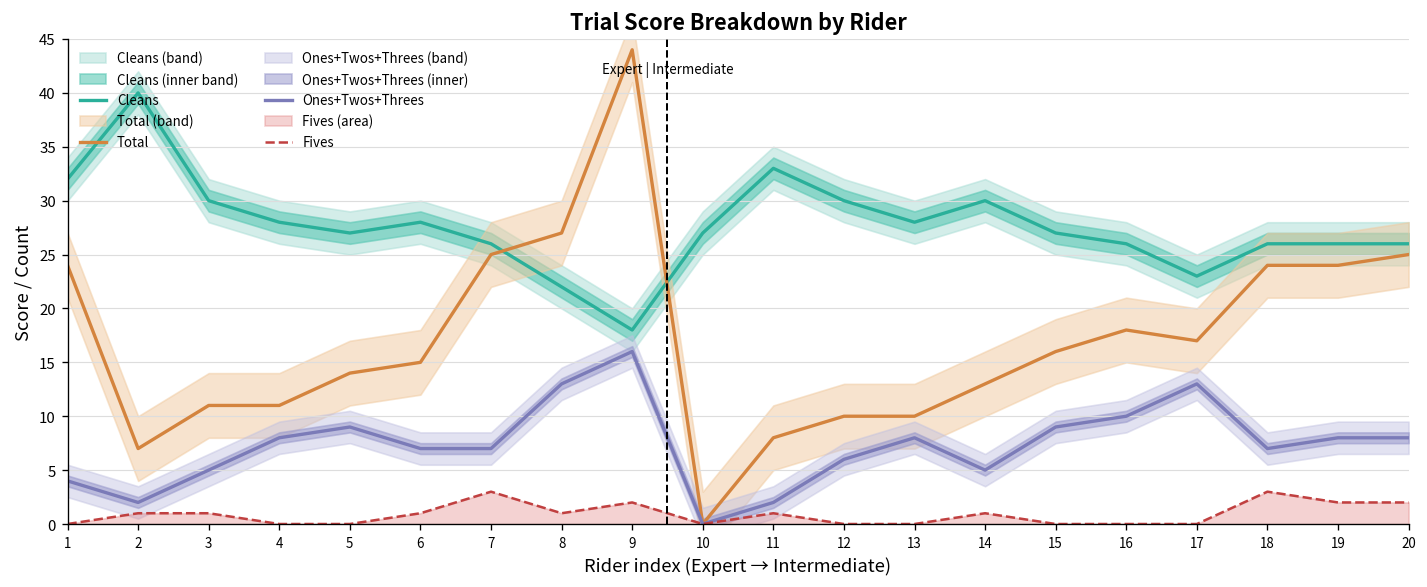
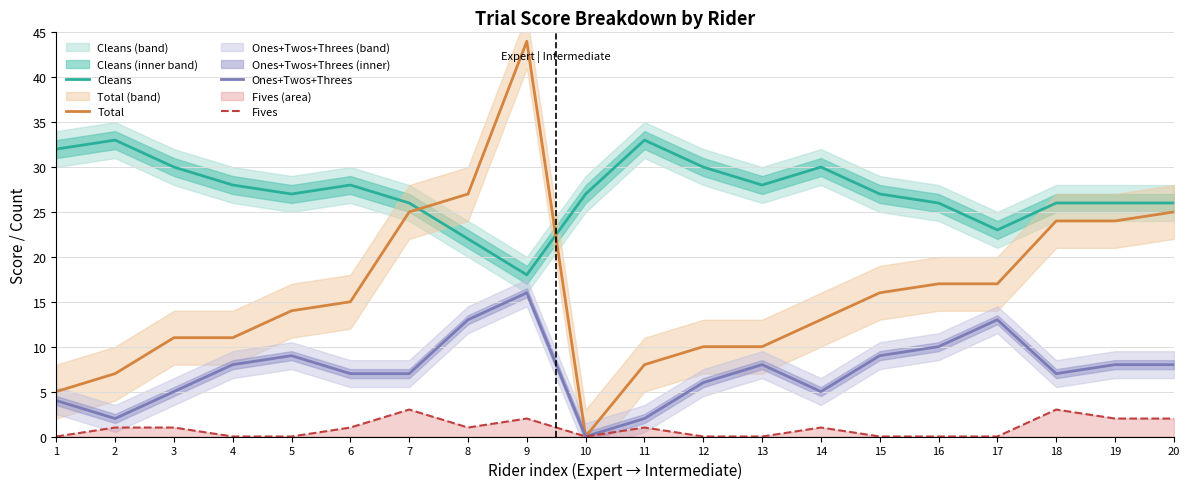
  {
    "Cleans": {
      "1": 32,
-     "2": 40,
+     "2": 33,
      "3": 30,
      "4": 28,
      "5": 27,
      "6": 28,
      "7": 26,
      "8": 22,
      "9": 18,
      "10": 27,
      "11": 33,
      "12": 30,
      "13": 28,
      "14": 30,
      "15": 27,
      "16": 26,
      "17": 23,
      "18": 26,
      "19": 26,
      "20": 26
    },
    "Total": {
-     "1": 24,
+     "1": 5,
      "2": 7,
      "3": 11,
      "4": 11,
      "5": 14,
      "6": 15,
      "7": 25,
      "8": 27,
      "9": 44,
      "11": 8,
      "12": 10,
      "13": 10,
      "14": 13,
      "15": 16,
-     "16": 18,
+     "16": 17,
      "17": 17,
      "18": 24,
      "19": 24,
      "20": 25
    }
  }
